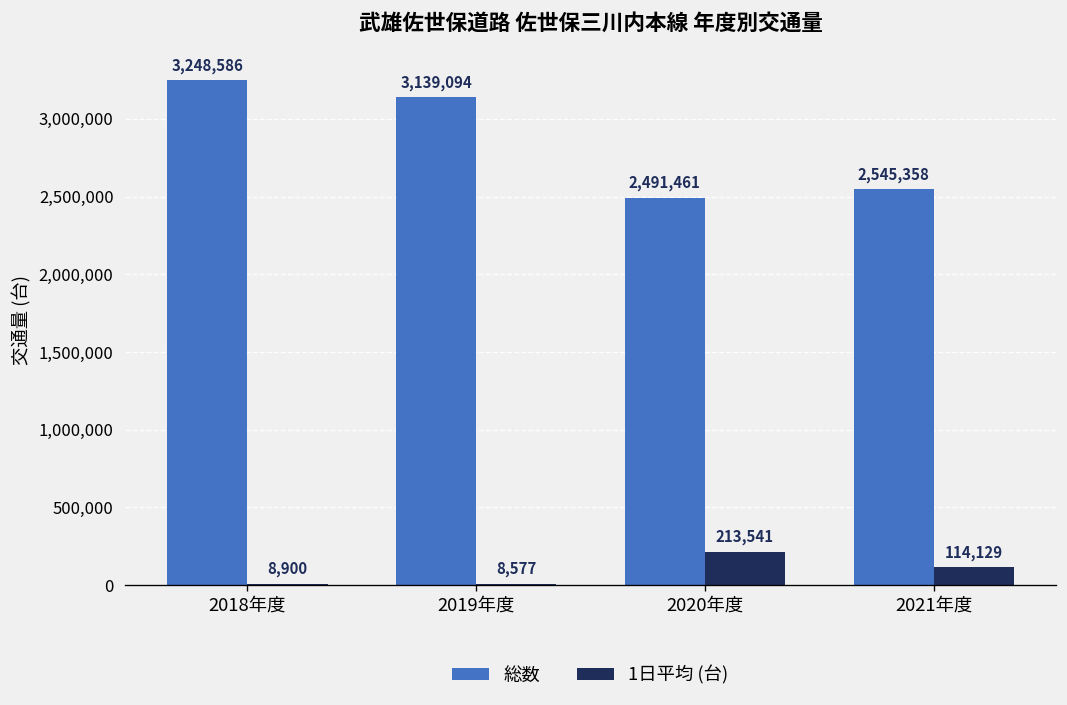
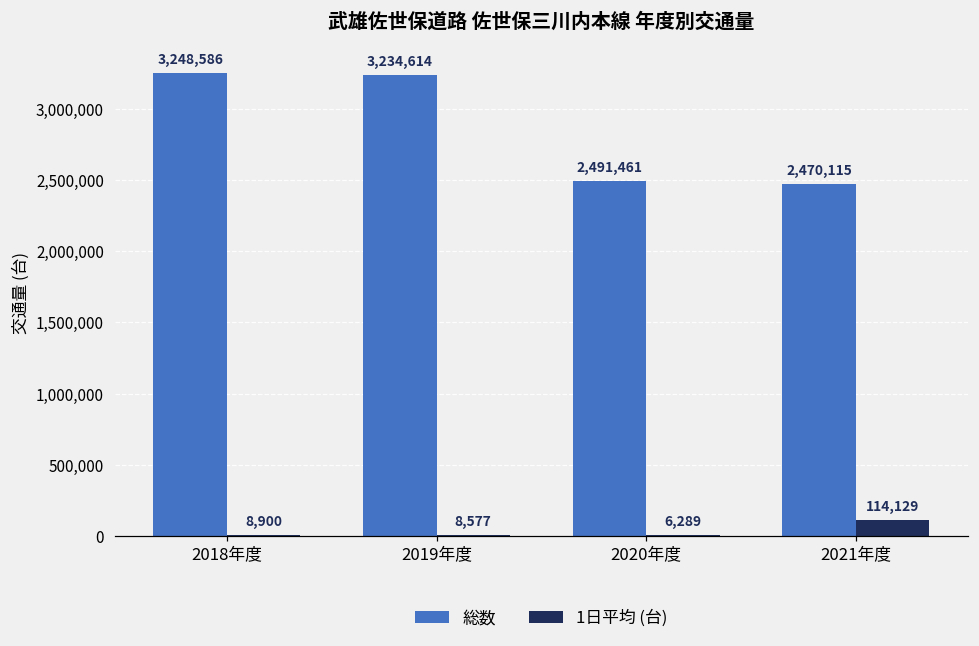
  {
    "総数": {
      "2018年度": "3,248,586",
-     "2019年度": "3,139,094",
+     "2019年度": "3,234,614",
      "2020年度": "2,491,461",
-     "2021年度": "2,545,358"
+     "2021年度": "2,470,115"
    },
    "1日平均 (台)": {
      "2018年度": "8,900",
      "2019年度": "8,577",
-     "2020年度": "213,541",
+     "2020年度": "6,289",
      "2021年度": "114,129"
    }
  }
